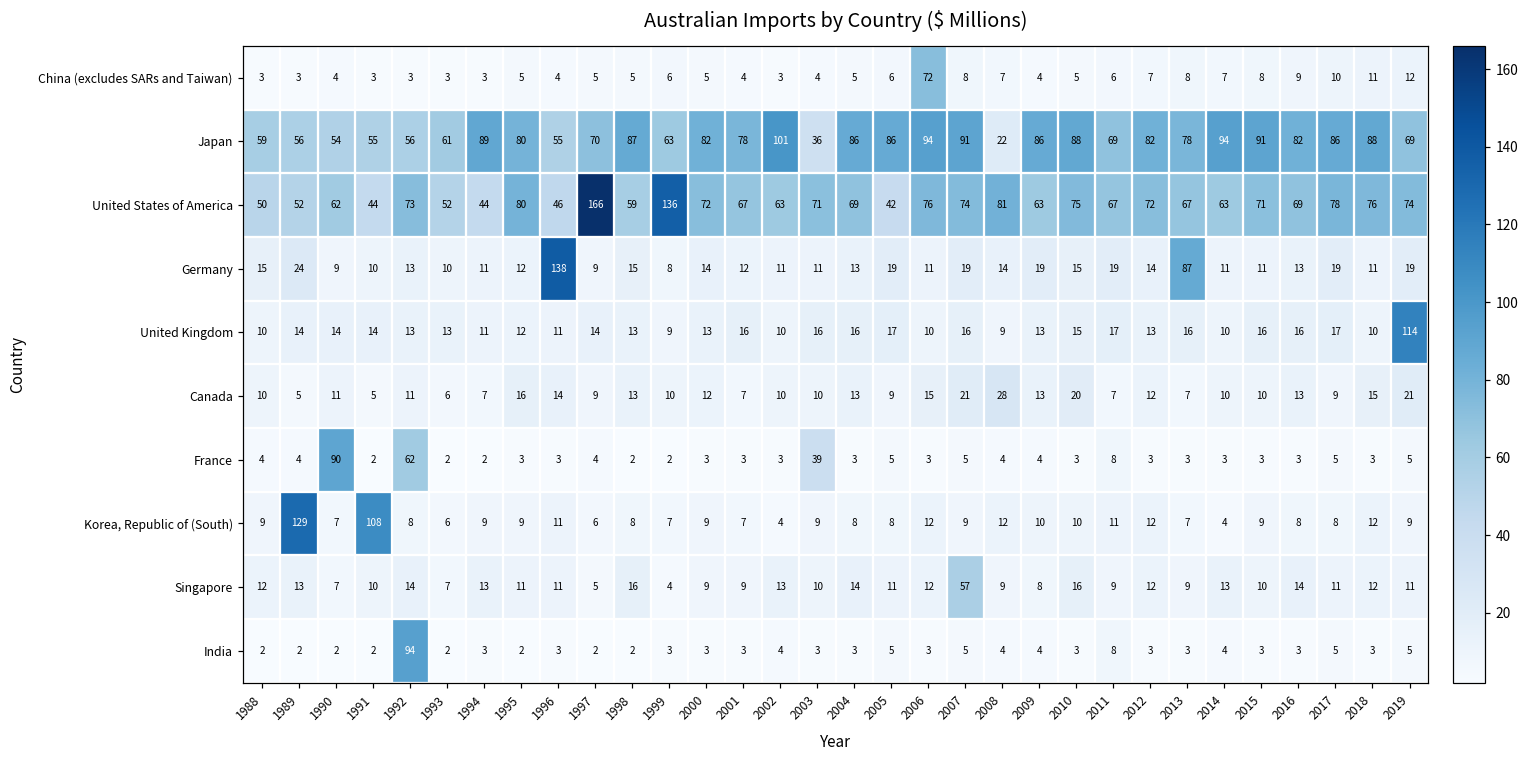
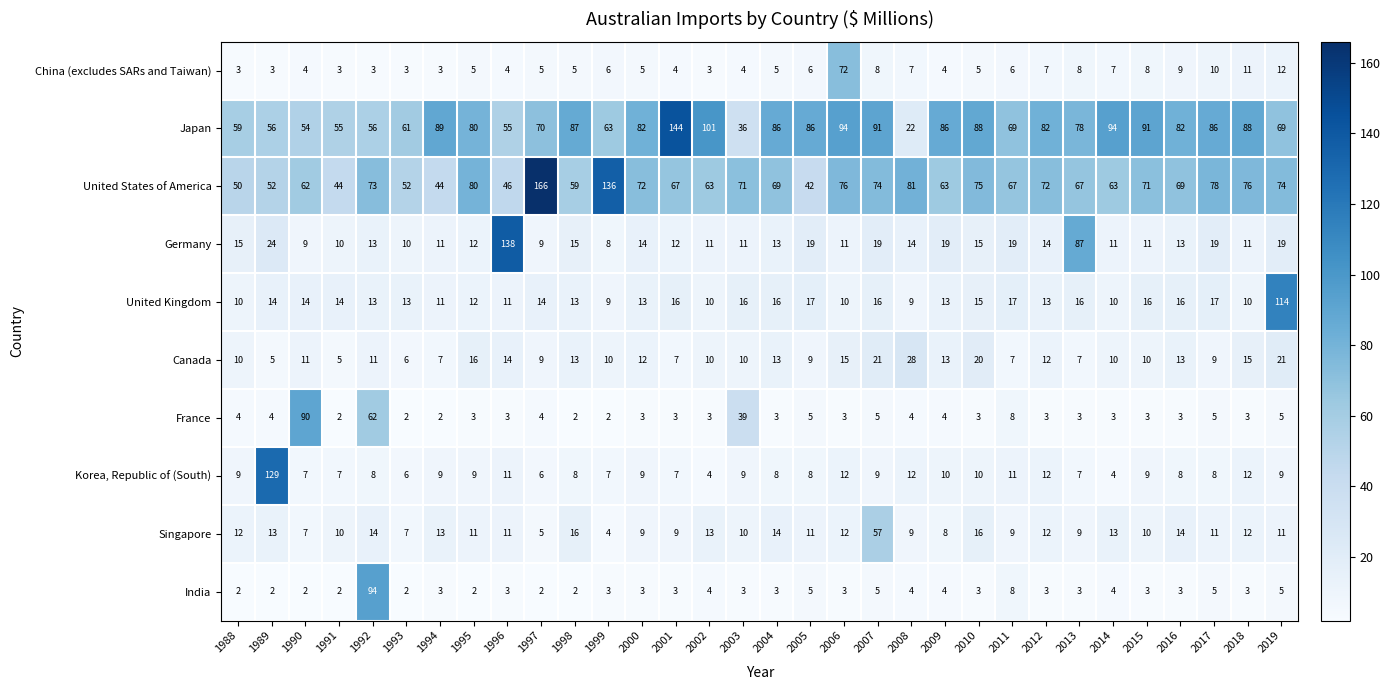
  {
    "Japan": {
      "1988": 59,
      "1989": 56,
      "1990": 54,
      "1991": 55,
      "1992": 56,
      "1993": 61,
      "1994": 89,
      "1995": 80,
      "1996": 55,
      "1997": 70,
      "1998": 87,
      "1999": 63,
      "2000": 82,
-     "2001": 78,
+     "2001": 144,
      "2002": 101,
      "2003": 36,
      "2004": 86,
      "2005": 86,
      "2006": 94,
      "2007": 91,
      "2008": 22,
      "2009": 86,
      "2010": 88,
      "2011": 69,
      "2012": 82,
      "2013": 78,
      "2014": 94,
      "2015": 91,
      "2016": 82,
      "2017": 86,
      "2018": 88,
      "2019": 69
    },
    "Korea, Republic of (South)": {
      "1988": 9,
      "1989": 129,
      "1990": 7,
-     "1991": 108,
+     "1991": 7,
      "1992": 8,
      "1993": 6,
      "1994": 9,
      "1995": 9,
      "1996": 11,
      "1997": 6,
      "1998": 8,
      "1999": 7,
      "2000": 9,
      "2001": 7,
      "2002": 4,
      "2003": 9,
      "2004": 8,
      "2005": 8,
      "2006": 12,
      "2007": 9,
      "2008": 12,
      "2009": 10,
      "2010": 10,
      "2011": 11,
      "2012": 12,
      "2013": 7,
      "2014": 4,
      "2015": 9,
      "2016": 8,
      "2017": 8,
      "2018": 12,
      "2019": 9
    }
  }
